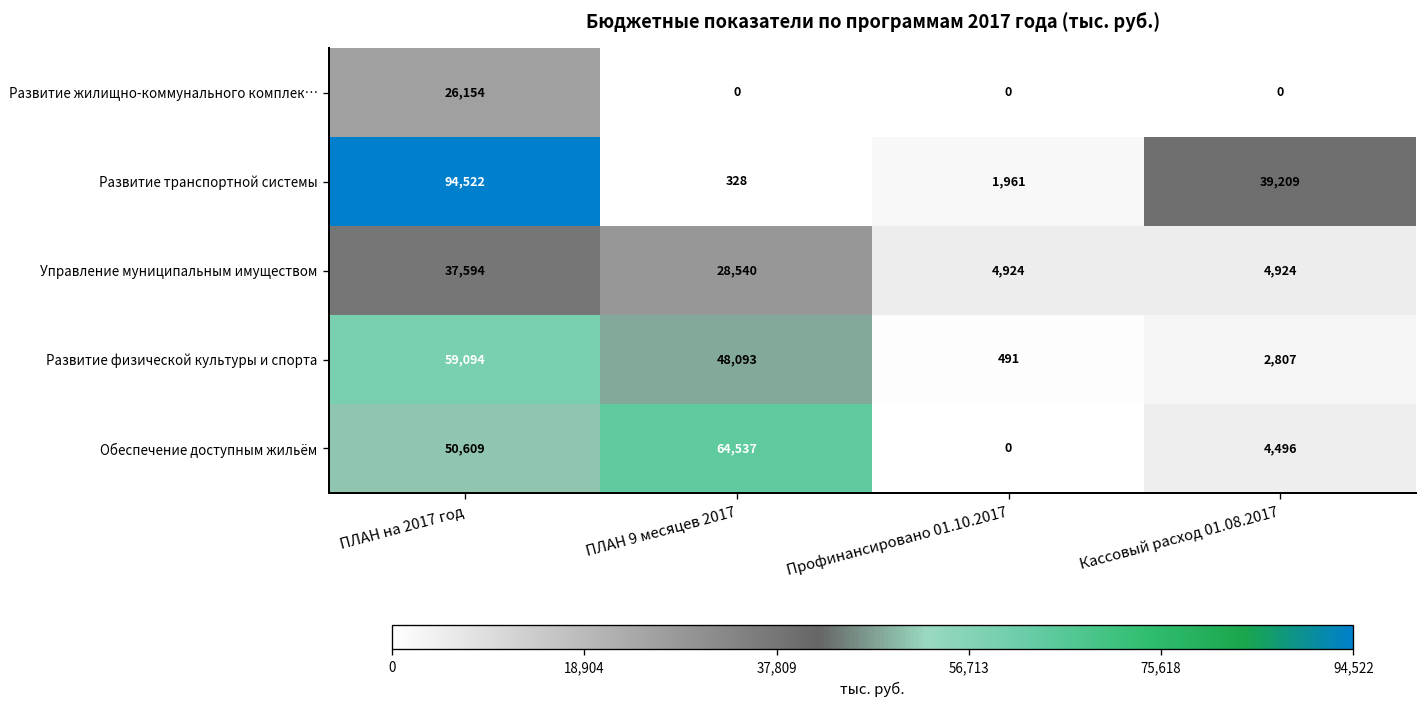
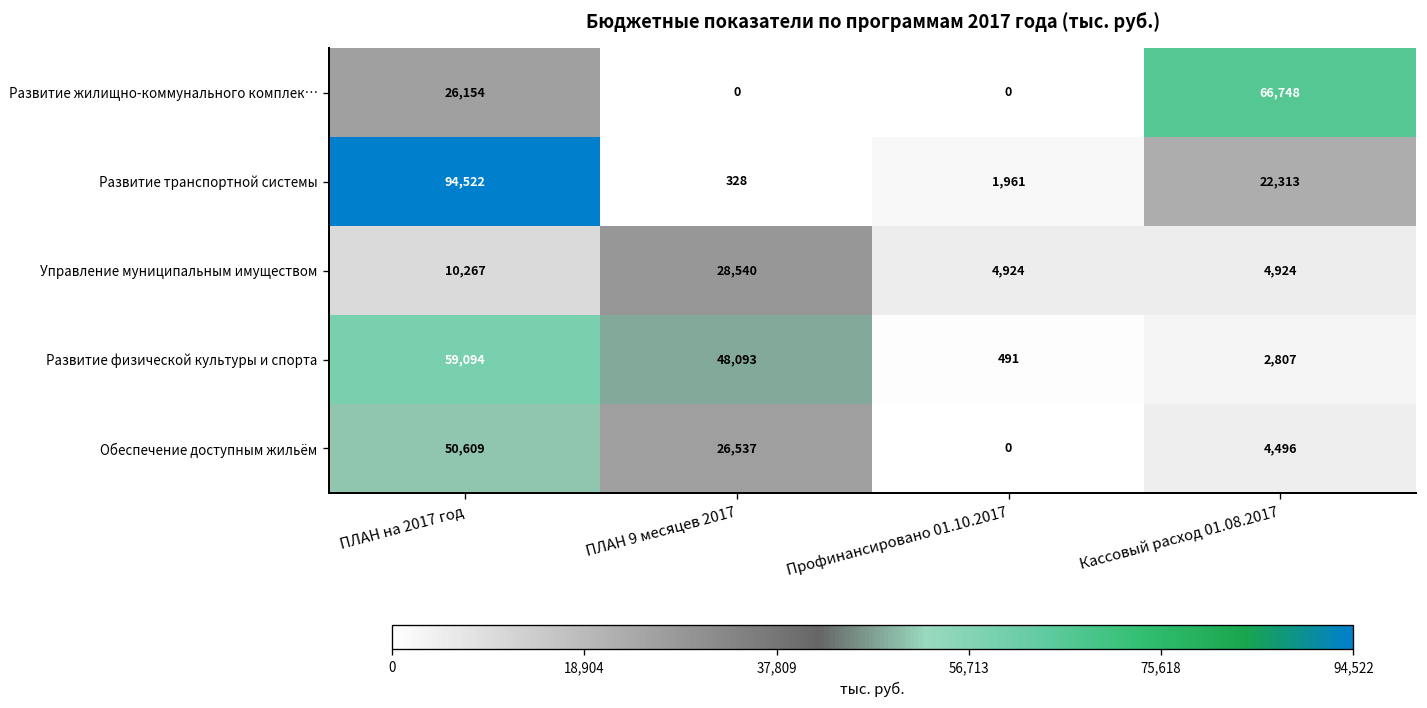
  {
    "Развитие жилищно-коммунального комплек…": {
      "ПЛАН на 2017 год": "26,154",
      "ПЛАН 9 месяцев 2017": "0",
      "Профинансировано 01.10.2017": "0",
-     "Кассовый расход 01.08.2017": "0"
+     "Кассовый расход 01.08.2017": "66,748"
    },
    "Развитие транспортной системы": {
      "ПЛАН на 2017 год": "94,522",
      "ПЛАН 9 месяцев 2017": "328",
      "Профинансировано 01.10.2017": "1,961",
-     "Кассовый расход 01.08.2017": "39,209"
+     "Кассовый расход 01.08.2017": "22,313"
    },
    "Управление муниципальным имуществом": {
-     "ПЛАН на 2017 год": "37,594",
+     "ПЛАН на 2017 год": "10,267",
      "ПЛАН 9 месяцев 2017": "28,540",
      "Профинансировано 01.10.2017": "4,924",
      "Кассовый расход 01.08.2017": "4,924"
    },
    "Развитие физической культуры и спорта": {
      "ПЛАН на 2017 год": "59,094",
      "ПЛАН 9 месяцев 2017": "48,093",
      "Профинансировано 01.10.2017": "491",
      "Кассовый расход 01.08.2017": "2,807"
    },
    "Обеспечение доступным жильём": {
      "ПЛАН на 2017 год": "50,609",
-     "ПЛАН 9 месяцев 2017": "64,537",
+     "ПЛАН 9 месяцев 2017": "26,537",
      "Профинансировано 01.10.2017": "0",
      "Кассовый расход 01.08.2017": "4,496"
    }
  }
